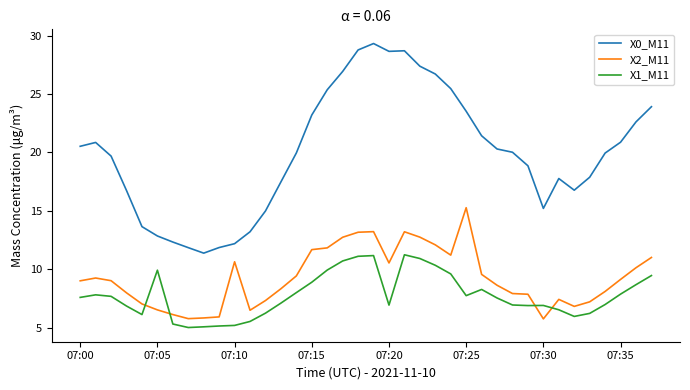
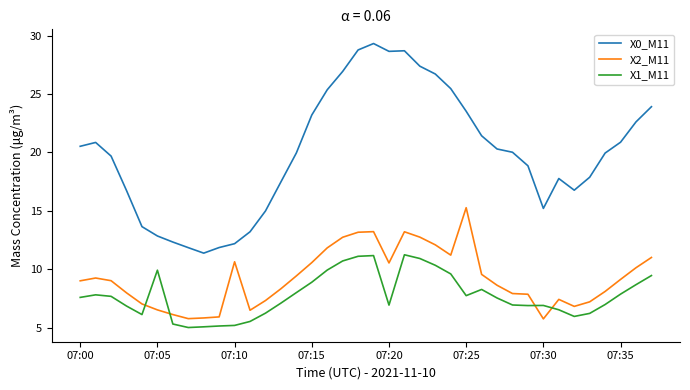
  {
    "X0_M11": {
      "07:00": 20.5,
      "07:05": 12.8,
      "07:10": 12.2,
      "07:15": 23.2,
      "07:20": 28.7,
      "07:25": 23.5,
      "07:30": 15.2,
      "07:35": 20.9
    },
    "X2_M11": {
      "07:00": 9.0,
      "07:05": 6.5,
      "07:10": 10.6,
-     "07:15": 11.7,
+     "07:15": 10.6,
      "07:20": 10.5,
      "07:25": 15.3,
      "07:30": 5.7,
      "07:35": 9.1
    },
    "X1_M11": {
      "07:00": 7.6,
      "07:05": 9.9,
      "07:10": 5.2,
      "07:15": 8.9,
      "07:20": 6.9,
      "07:25": 7.7,
      "07:30": 6.9,
      "07:35": 7.9
    }
  }
